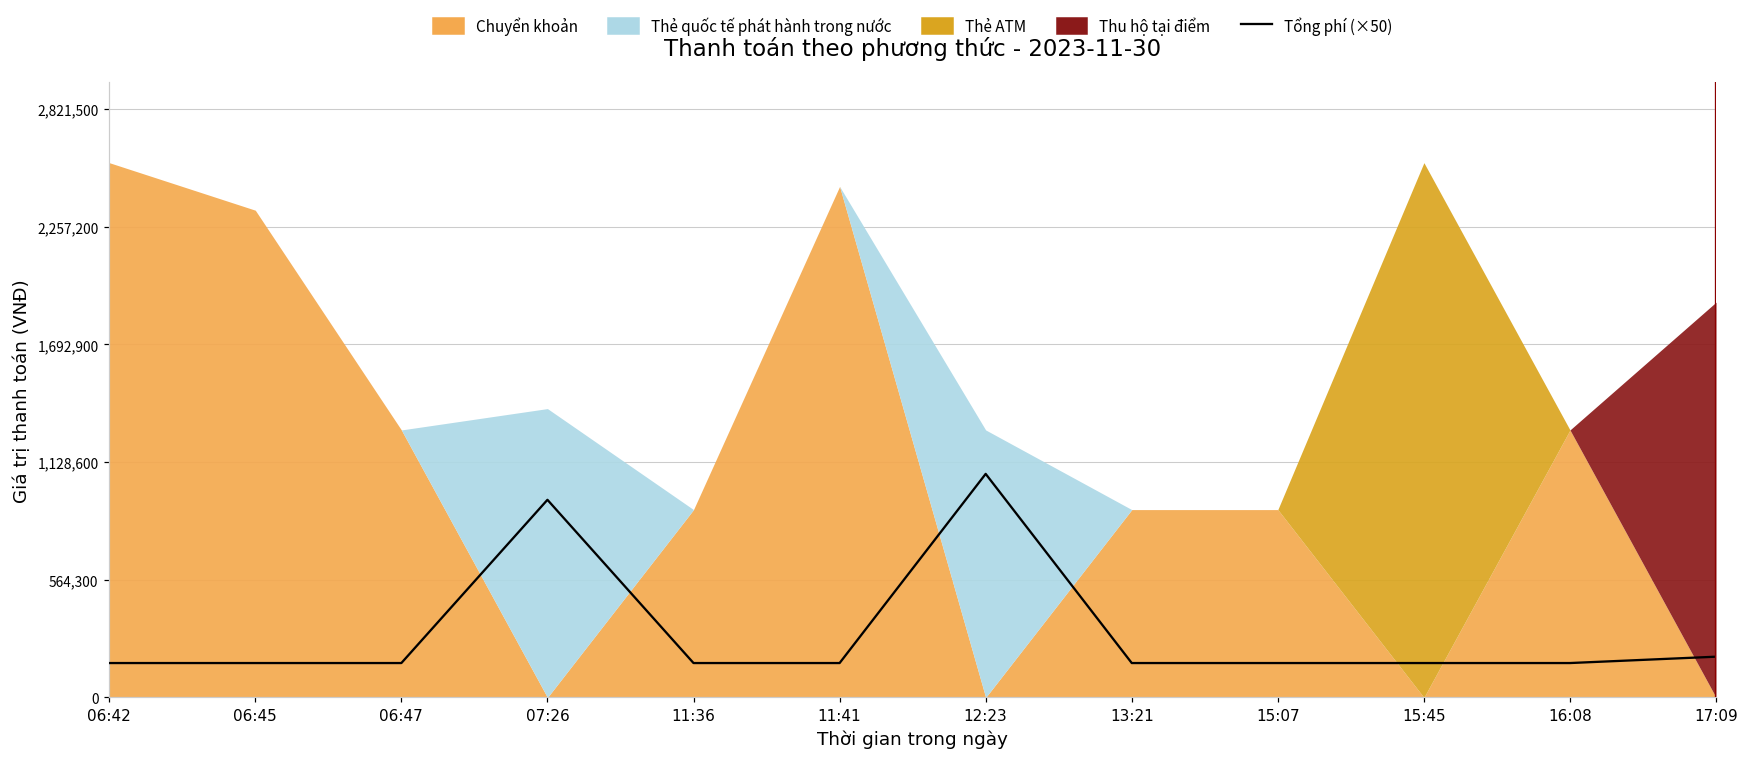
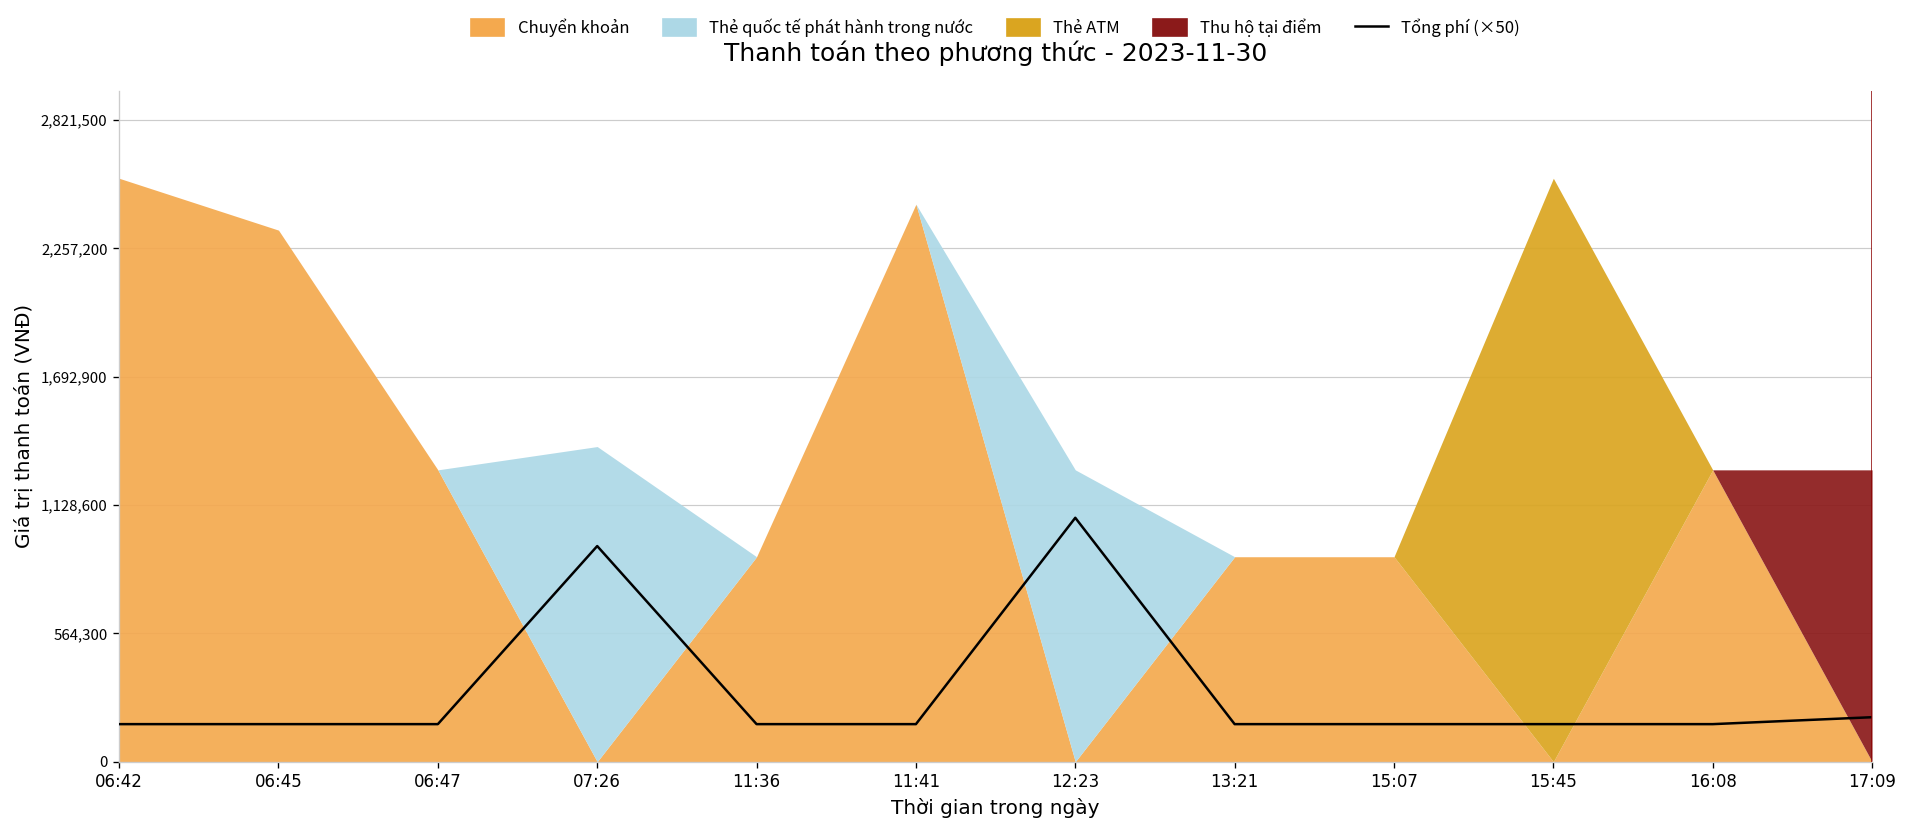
  {
    "Tổng phí (×50)": {
      "06:42": "170,000",
      "06:45": "170,000",
      "06:47": "170,000",
      "07:26": "950,000",
      "11:36": "170,000",
      "11:41": "170,000",
      "12:23": "1,070,000",
      "13:21": "170,000",
      "15:07": "170,000",
      "15:45": "170,000",
      "16:08": "170,000",
      "17:09": "200,000"
    },
    "Thu hộ tại điểm": {
-     "17:09": "1,900,000"
+     "17:09": "1,280,000"
    }
  }
